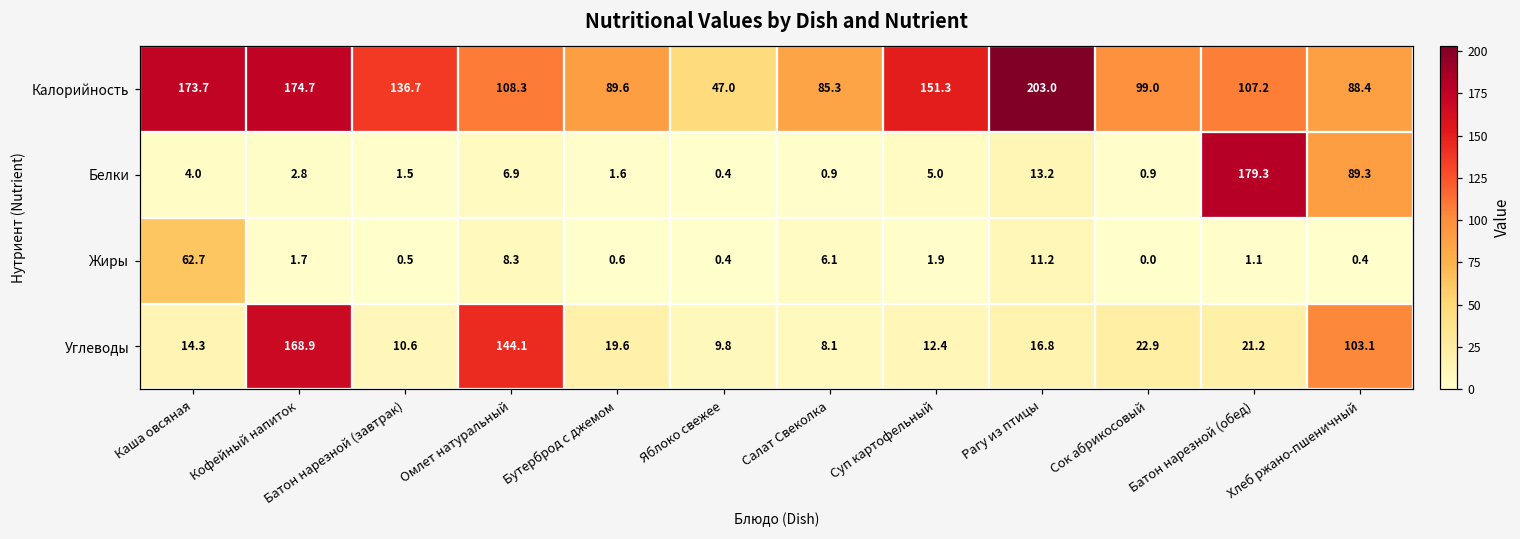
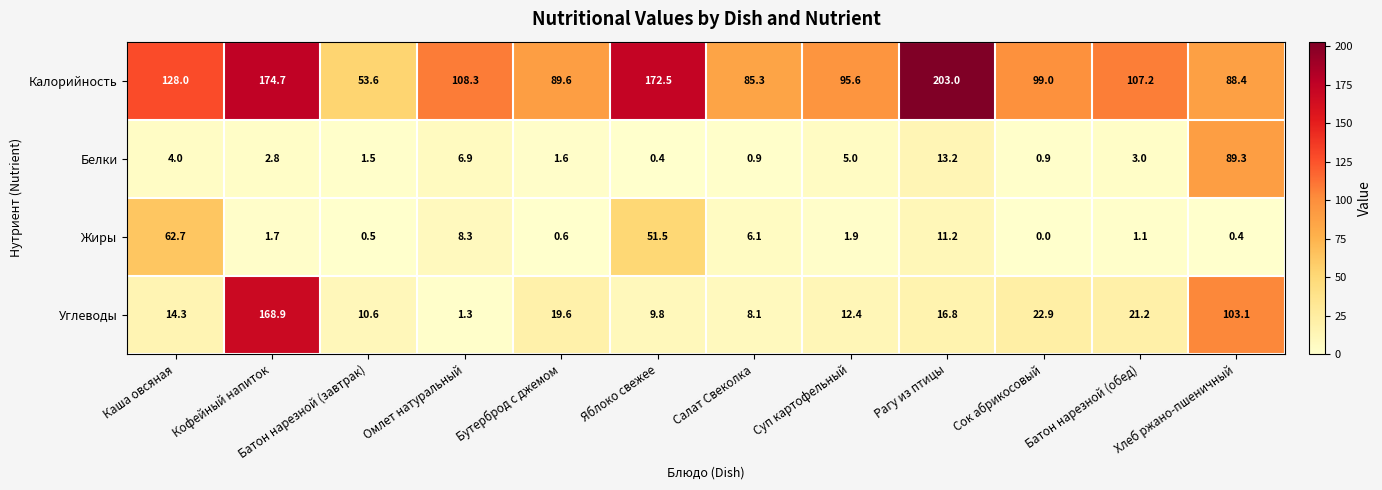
  {
    "Калорийность": {
-     "Каша овсяная": 173.7,
+     "Каша овсяная": 128.0,
      "Кофейный напиток": 174.7,
-     "Батон нарезной (завтрак)": 136.7,
+     "Батон нарезной (завтрак)": 53.6,
      "Омлет натуральный": 108.3,
      "Бутерброд с джемом": 89.6,
-     "Яблоко свежее": 47.0,
+     "Яблоко свежее": 172.5,
      "Салат Свеколка": 85.3,
-     "Суп картофельный": 151.3,
+     "Суп картофельный": 95.6,
      "Рагу из птицы": 203.0,
      "Сок абрикосовый": 99.0,
      "Батон нарезной (обед)": 107.2,
      "Хлеб ржано-пшеничный": 88.4
    },
    "Белки": {
      "Каша овсяная": 4.0,
      "Кофейный напиток": 2.8,
      "Батон нарезной (завтрак)": 1.5,
      "Омлет натуральный": 6.9,
      "Бутерброд с джемом": 1.6,
      "Яблоко свежее": 0.4,
      "Салат Свеколка": 0.9,
      "Суп картофельный": 5.0,
      "Рагу из птицы": 13.2,
      "Сок абрикосовый": 0.9,
-     "Батон нарезной (обед)": 179.3,
+     "Батон нарезной (обед)": 3.0,
      "Хлеб ржано-пшеничный": 89.3
    },
    "Жиры": {
      "Каша овсяная": 62.7,
      "Кофейный напиток": 1.7,
      "Батон нарезной (завтрак)": 0.5,
      "Омлет натуральный": 8.3,
      "Бутерброд с джемом": 0.6,
-     "Яблоко свежее": 0.4,
+     "Яблоко свежее": 51.5,
      "Салат Свеколка": 6.1,
      "Суп картофельный": 1.9,
      "Рагу из птицы": 11.2,
      "Сок абрикосовый": 0.0,
      "Батон нарезной (обед)": 1.1,
      "Хлеб ржано-пшеничный": 0.4
    },
    "Углеводы": {
      "Каша овсяная": 14.3,
      "Кофейный напиток": 168.9,
      "Батон нарезной (завтрак)": 10.6,
-     "Омлет натуральный": 144.1,
+     "Омлет натуральный": 1.3,
      "Бутерброд с джемом": 19.6,
      "Яблоко свежее": 9.8,
      "Салат Свеколка": 8.1,
      "Суп картофельный": 12.4,
      "Рагу из птицы": 16.8,
      "Сок абрикосовый": 22.9,
      "Батон нарезной (обед)": 21.2,
      "Хлеб ржано-пшеничный": 103.1
    }
  }
